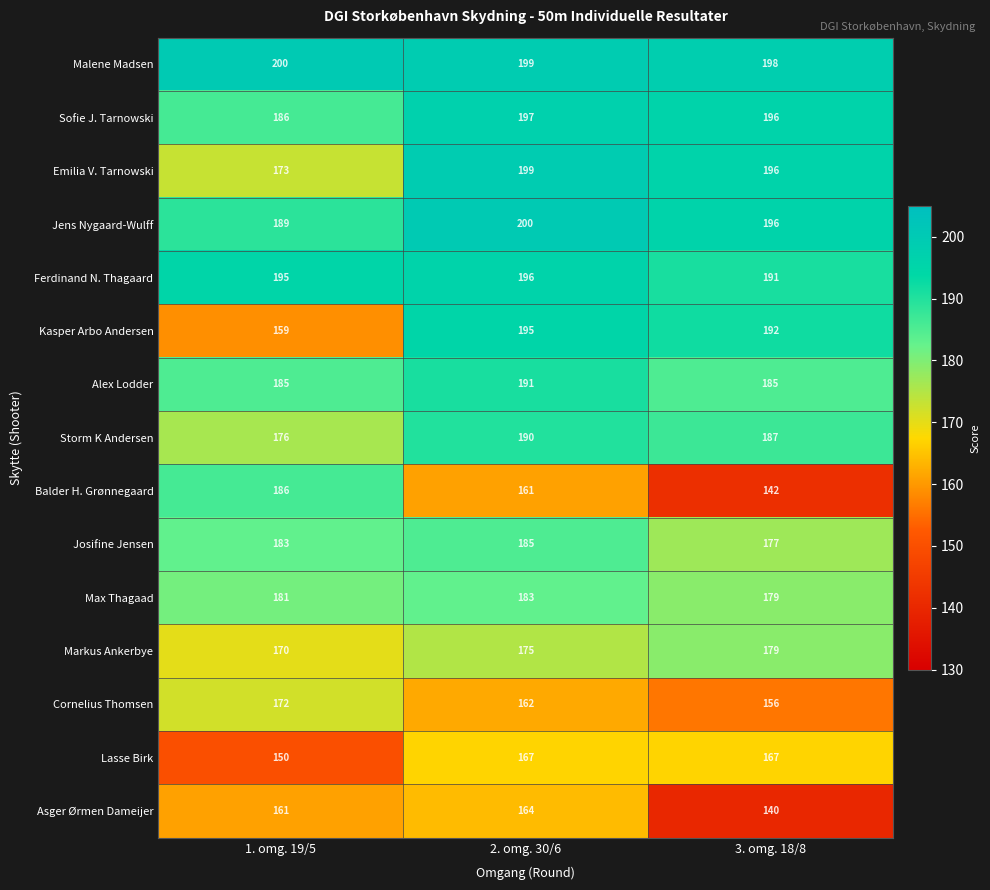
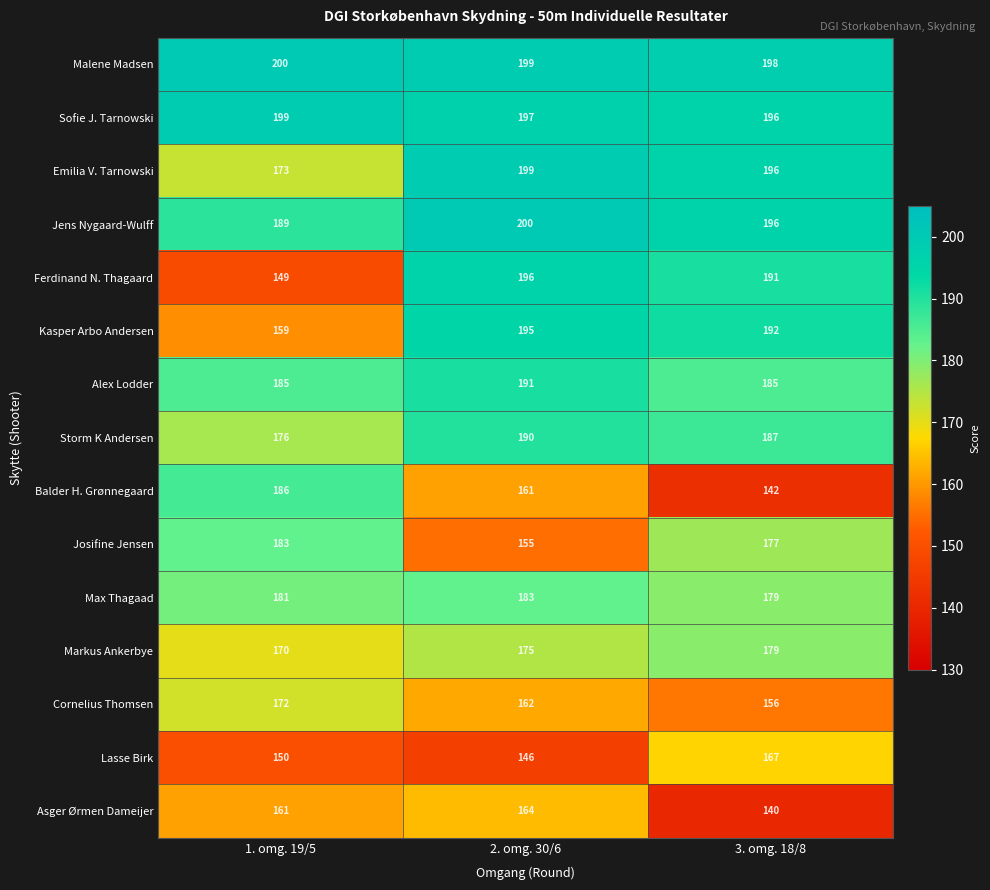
  {
    "Malene Madsen": {
      "1. omg. 19/5": 200,
      "2. omg. 30/6": 199,
      "3. omg. 18/8": 198
    },
    "Sofie J. Tarnowski": {
-     "1. omg. 19/5": 186,
+     "1. omg. 19/5": 199,
      "2. omg. 30/6": 197,
      "3. omg. 18/8": 196
    },
    "Emilia V. Tarnowski": {
      "1. omg. 19/5": 173,
      "2. omg. 30/6": 199,
      "3. omg. 18/8": 196
    },
    "Jens Nygaard-Wulff": {
      "1. omg. 19/5": 189,
      "2. omg. 30/6": 200,
      "3. omg. 18/8": 196
    },
    "Ferdinand N. Thagaard": {
-     "1. omg. 19/5": 195,
+     "1. omg. 19/5": 149,
      "2. omg. 30/6": 196,
      "3. omg. 18/8": 191
    },
    "Kasper Arbo Andersen": {
      "1. omg. 19/5": 159,
      "2. omg. 30/6": 195,
      "3. omg. 18/8": 192
    },
    "Alex Lodder": {
      "1. omg. 19/5": 185,
      "2. omg. 30/6": 191,
      "3. omg. 18/8": 185
    },
    "Storm K Andersen": {
      "1. omg. 19/5": 176,
      "2. omg. 30/6": 190,
      "3. omg. 18/8": 187
    },
    "Balder H. Grønnegaard": {
      "1. omg. 19/5": 186,
      "2. omg. 30/6": 161,
      "3. omg. 18/8": 142
    },
    "Josifine Jensen": {
      "1. omg. 19/5": 183,
-     "2. omg. 30/6": 185,
+     "2. omg. 30/6": 155,
      "3. omg. 18/8": 177
    },
    "Max Thagaad": {
      "1. omg. 19/5": 181,
      "2. omg. 30/6": 183,
      "3. omg. 18/8": 179
    },
    "Markus Ankerbye": {
      "1. omg. 19/5": 170,
      "2. omg. 30/6": 175,
      "3. omg. 18/8": 179
    },
    "Cornelius Thomsen": {
      "1. omg. 19/5": 172,
      "2. omg. 30/6": 162,
      "3. omg. 18/8": 156
    },
    "Lasse Birk": {
      "1. omg. 19/5": 150,
-     "2. omg. 30/6": 167,
+     "2. omg. 30/6": 146,
      "3. omg. 18/8": 167
    },
    "Asger Ørmen Dameijer": {
      "1. omg. 19/5": 161,
      "2. omg. 30/6": 164,
      "3. omg. 18/8": 140
    }
  }
